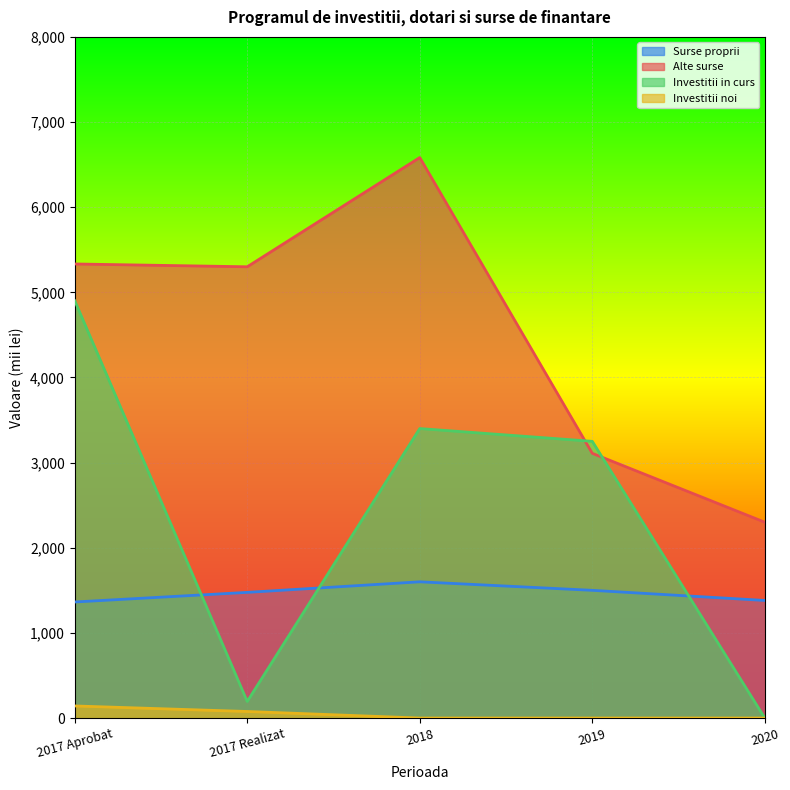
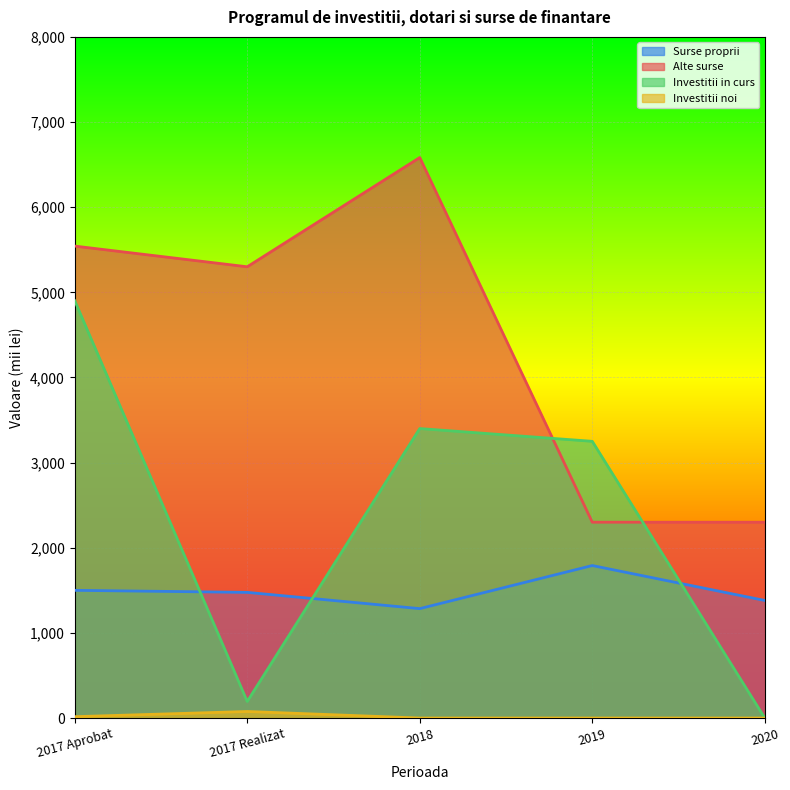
  {
    "Surse proprii": {
-     "2017 Aprobat": "1,400",
+     "2017 Aprobat": "1,500",
      "2017 Realizat": "1,500",
-     "2018": "1,600",
-     "2019": "1,500",
+     "2018": "1,300",
+     "2019": "1,800",
      "2020": "1,400"
    },
    "Alte surse": {
-     "2017 Aprobat": "5,300",
+     "2017 Aprobat": "5,500",
      "2017 Realizat": "5,300",
      "2018": "6,600",
-     "2019": "3,100",
+     "2019": "2,300",
      "2020": "2,300"
    },
    "Investitii in curs": {
      "2017 Aprobat": "4,900",
      "2017 Realizat": "200",
      "2018": "3,400",
      "2019": "3,300"
    },
    "Investitii noi": {
-     "2017 Aprobat": "100",
+     "2017 Aprobat": "0",
      "2017 Realizat": "100",
      "2018": "0",
      "2019": "0"
    }
  }
